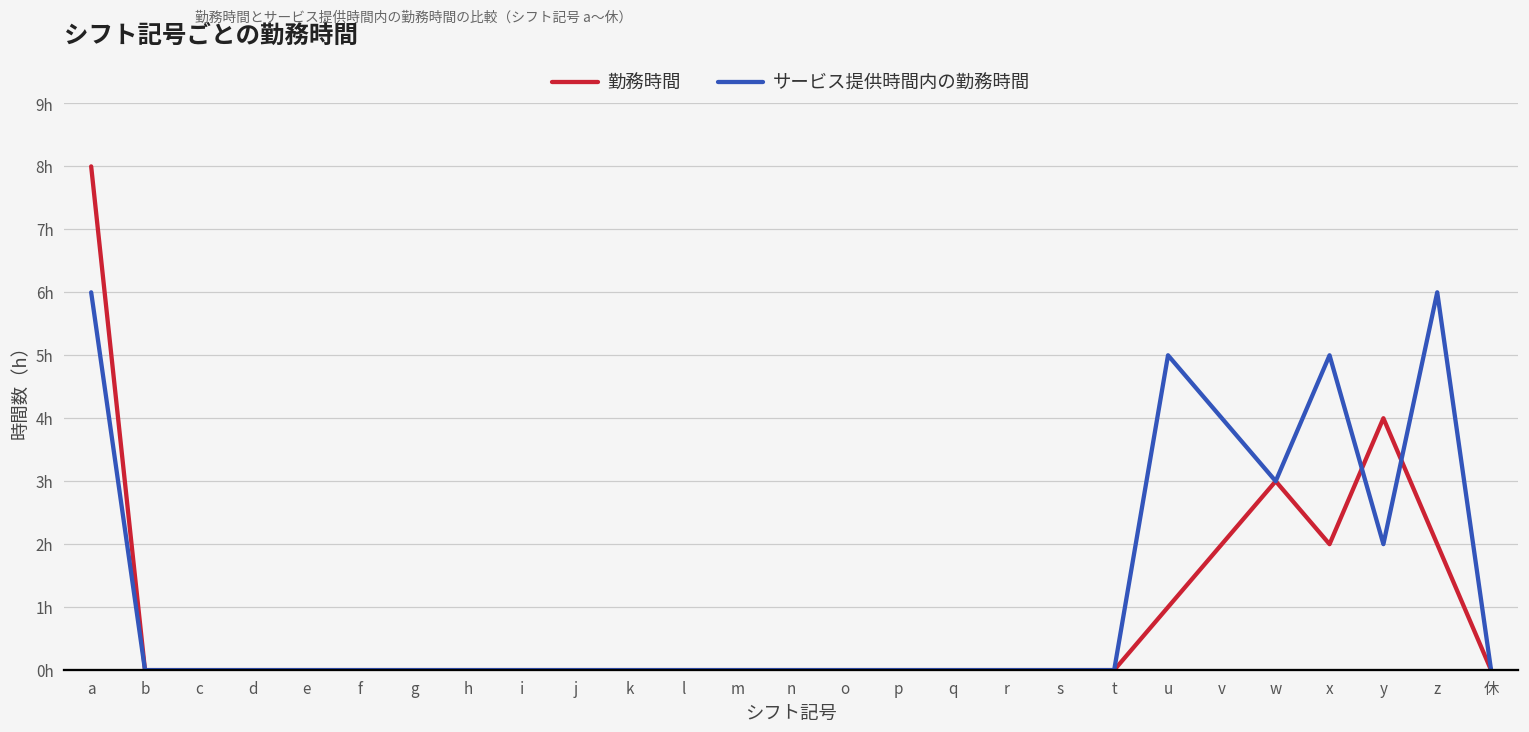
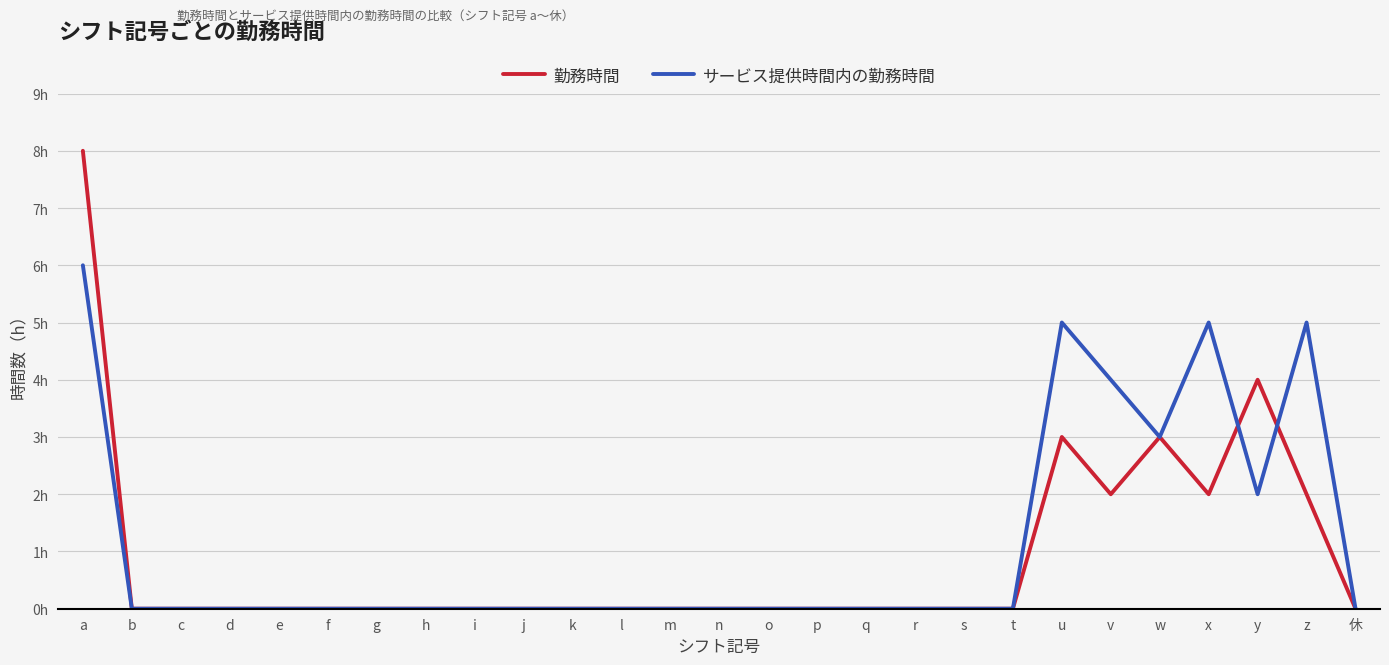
  {
    "勤務時間": {
      "a": "8h",
-     "u": "1h",
+     "u": "3h",
      "v": "2h",
      "x": "2h",
      "y": "4h",
      "z": "2h"
    },
    "サービス提供時間内の勤務時間": {
      "a": "6h",
      "u": "5h",
      "v": "4h",
      "x": "5h",
      "y": "2h",
-     "z": "6h"
+     "z": "5h"
    }
  }
